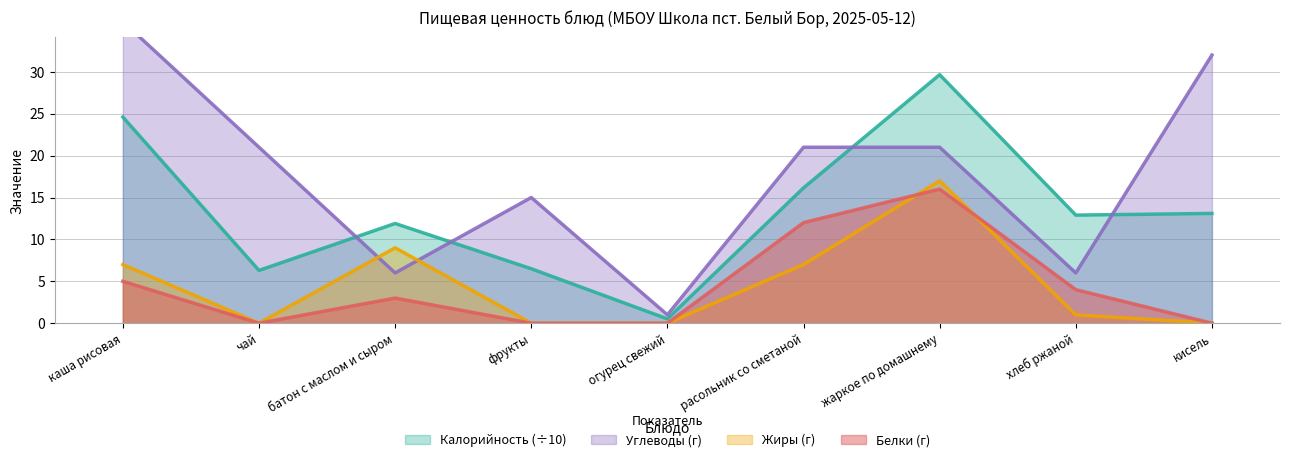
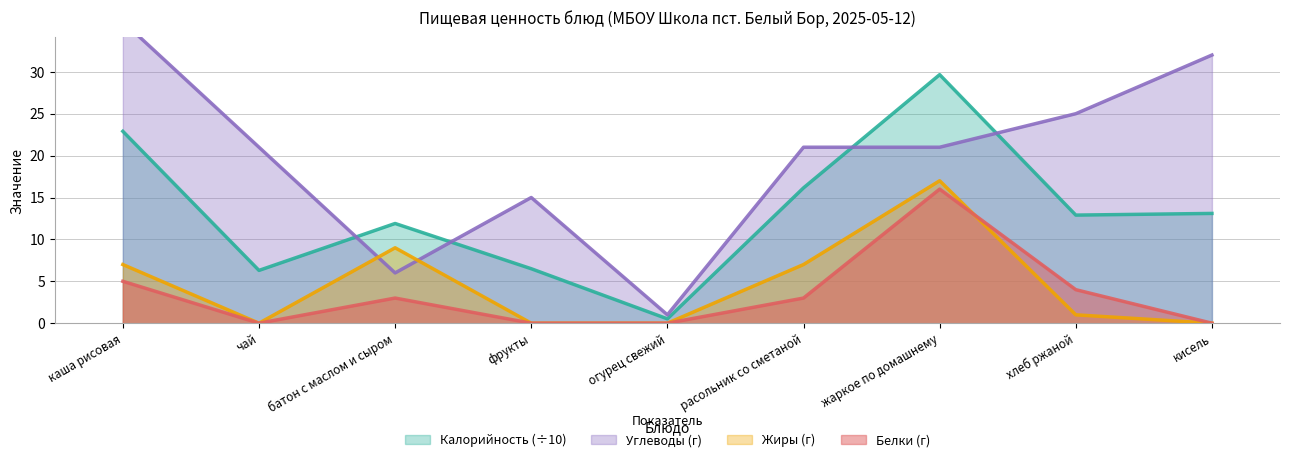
  {
    "Калорийность (÷10)": {
-     "каша рисовая": 25,
+     "каша рисовая": 23,
      "чай": 6,
      "батон с маслом и сыром": 12,
      "фрукты": 7,
      "огурец свежий": 1,
      "расольник со сметаной": 16,
      "жаркое по домашнему": 30,
      "хлеб ржаной": 13,
      "кисель": 13
    },
    "Углеводы (г)": {
      "чай": 21,
      "батон с маслом и сыром": 6,
      "фрукты": 15,
      "огурец свежий": 1,
      "расольник со сметаной": 21,
      "жаркое по домашнему": 21,
-     "хлеб ржаной": 6,
+     "хлеб ржаной": 25,
      "кисель": 32
    },
    "Жиры (г)": {
      "каша рисовая": 7,
      "батон с маслом и сыром": 9,
      "расольник со сметаной": 7,
      "жаркое по домашнему": 17,
      "хлеб ржаной": 1
    },
    "Белки (г)": {
      "каша рисовая": 5,
      "батон с маслом и сыром": 3,
-     "расольник со сметаной": 12,
+     "расольник со сметаной": 3,
      "жаркое по домашнему": 16,
      "хлеб ржаной": 4
    }
  }
